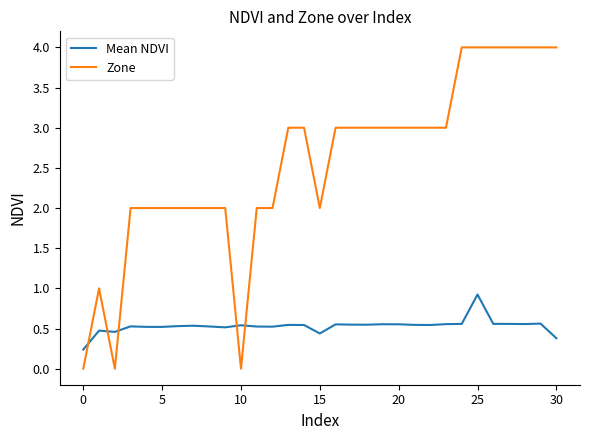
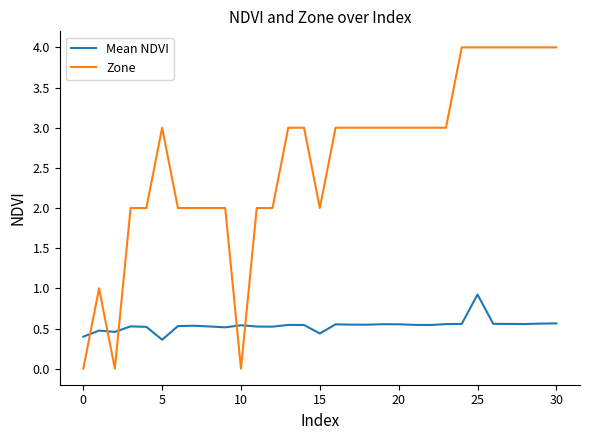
  {
    "Mean NDVI": {
-     "0": 0.2,
-     "5": 0.5,
+     "0": 0.4,
+     "5": 0.4,
      "10": 0.5,
      "15": 0.4,
      "20": 0.6,
      "25": 0.9,
-     "30": 0.4
+     "30": 0.6
    },
    "Zone": {
      "0": 0,
-     "5": 2,
+     "5": 3,
      "10": 0,
      "15": 2,
      "20": 3,
      "25": 4,
      "30": 4
    }
  }
